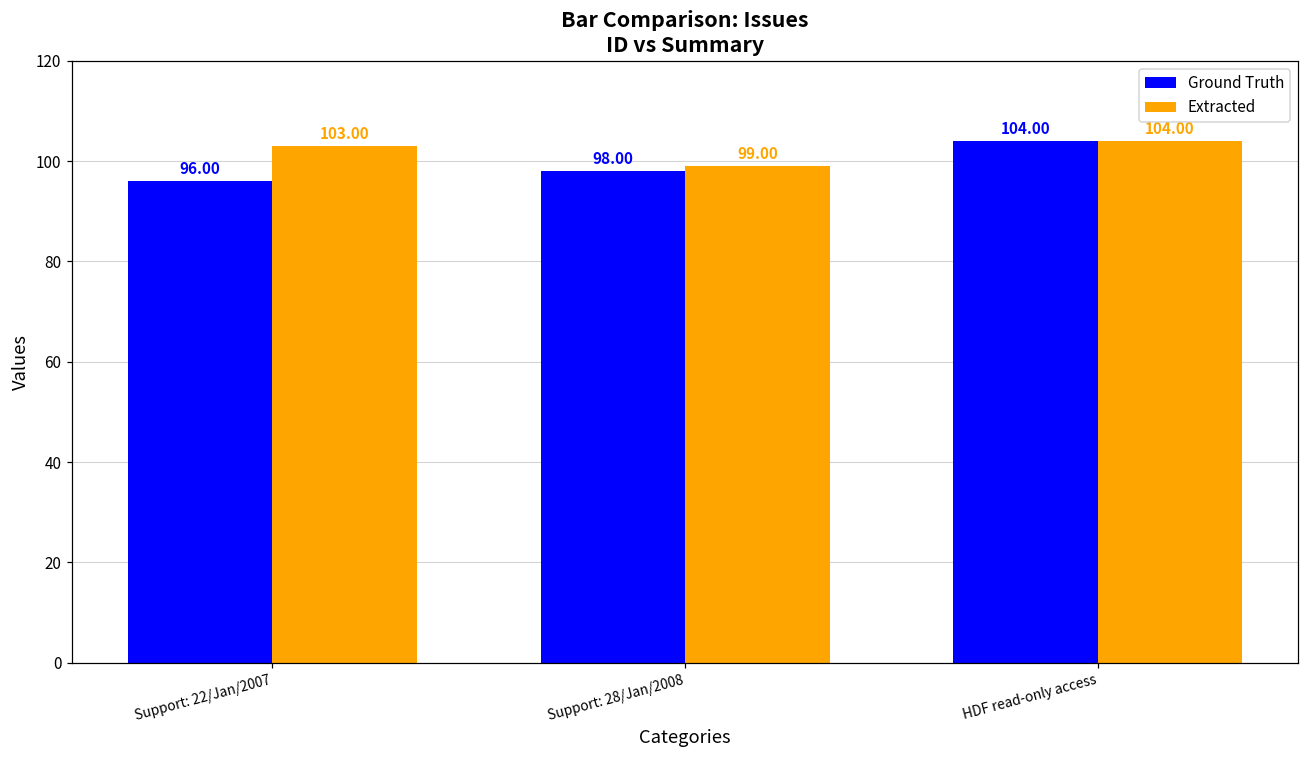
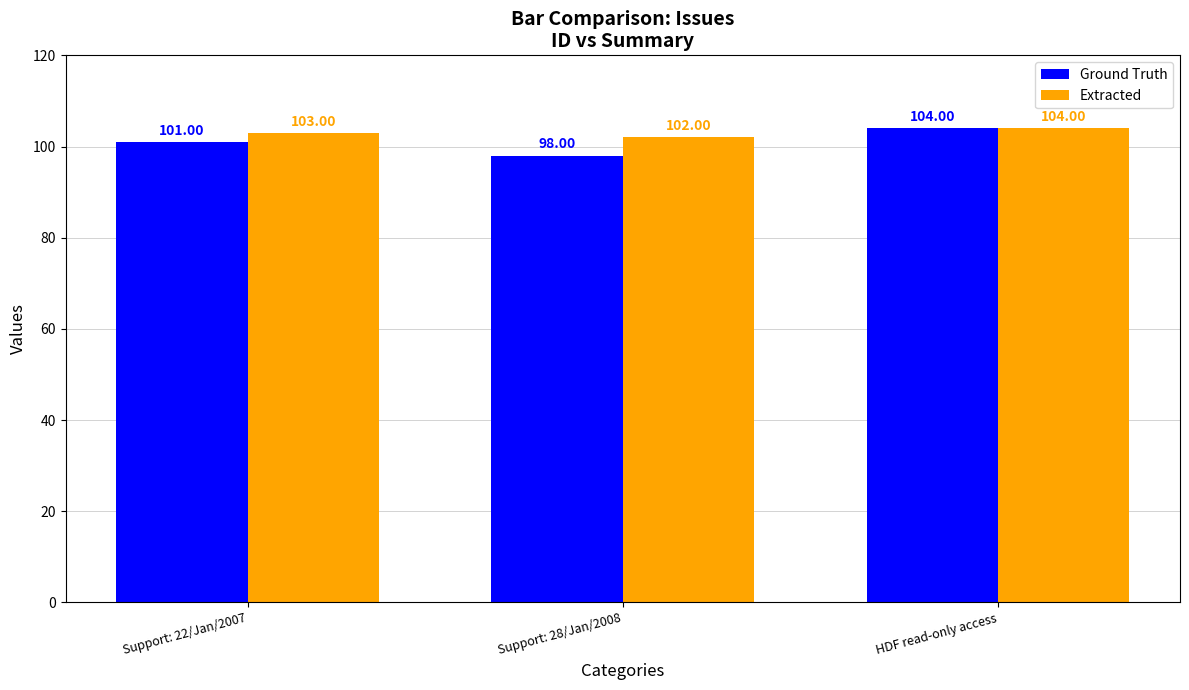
  {
    "Ground Truth": {
-     "Support: 22/Jan/2007": 96.00,
+     "Support: 22/Jan/2007": 101.00,
      "Support: 28/Jan/2008": 98.00,
      "HDF read-only access": 104.00
    },
    "Extracted": {
      "Support: 22/Jan/2007": 103.00,
-     "Support: 28/Jan/2008": 99.00,
+     "Support: 28/Jan/2008": 102.00,
      "HDF read-only access": 104.00
    }
  }
